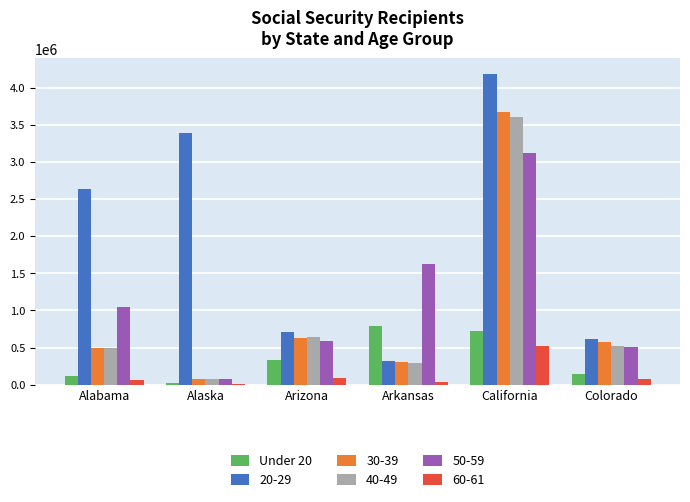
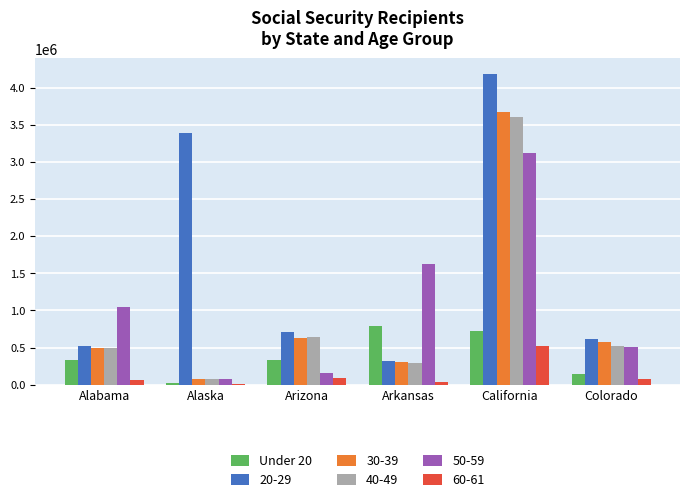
  {
    "Under 20": {
-     "Alabama": 100000,
+     "Alabama": 300000,
      "Arizona": 300000,
      "Arkansas": 800000,
      "California": 700000,
      "Colorado": 100000
    },
    "20-29": {
-     "Alabama": 2600000,
+     "Alabama": 500000,
      "Alaska": 3400000,
      "Arizona": 700000,
      "Arkansas": 300000,
      "California": 4200000,
      "Colorado": 600000
    },
    "40-49": {
      "Alabama": 500000,
      "Alaska": 100000,
      "Arizona": 600000,
      "Arkansas": 300000,
      "California": 3600000,
      "Colorado": 500000
    },
    "50-59": {
      "Alabama": 1100000,
      "Alaska": 100000,
-     "Arizona": 600000,
+     "Arizona": 200000,
      "Arkansas": 1600000,
      "California": 3100000,
      "Colorado": 500000
    }
  }
